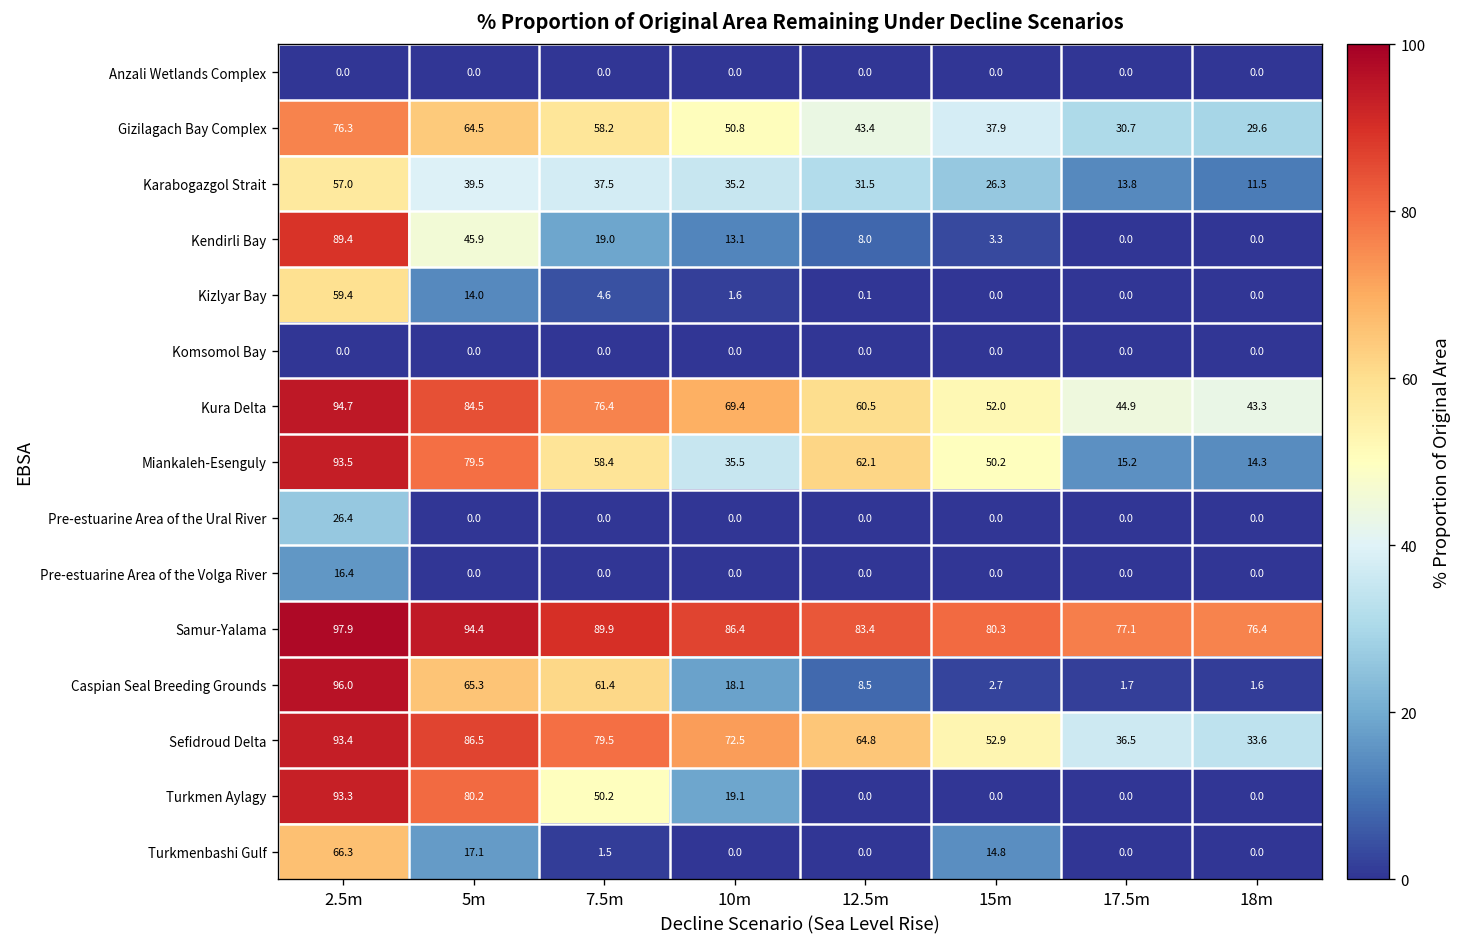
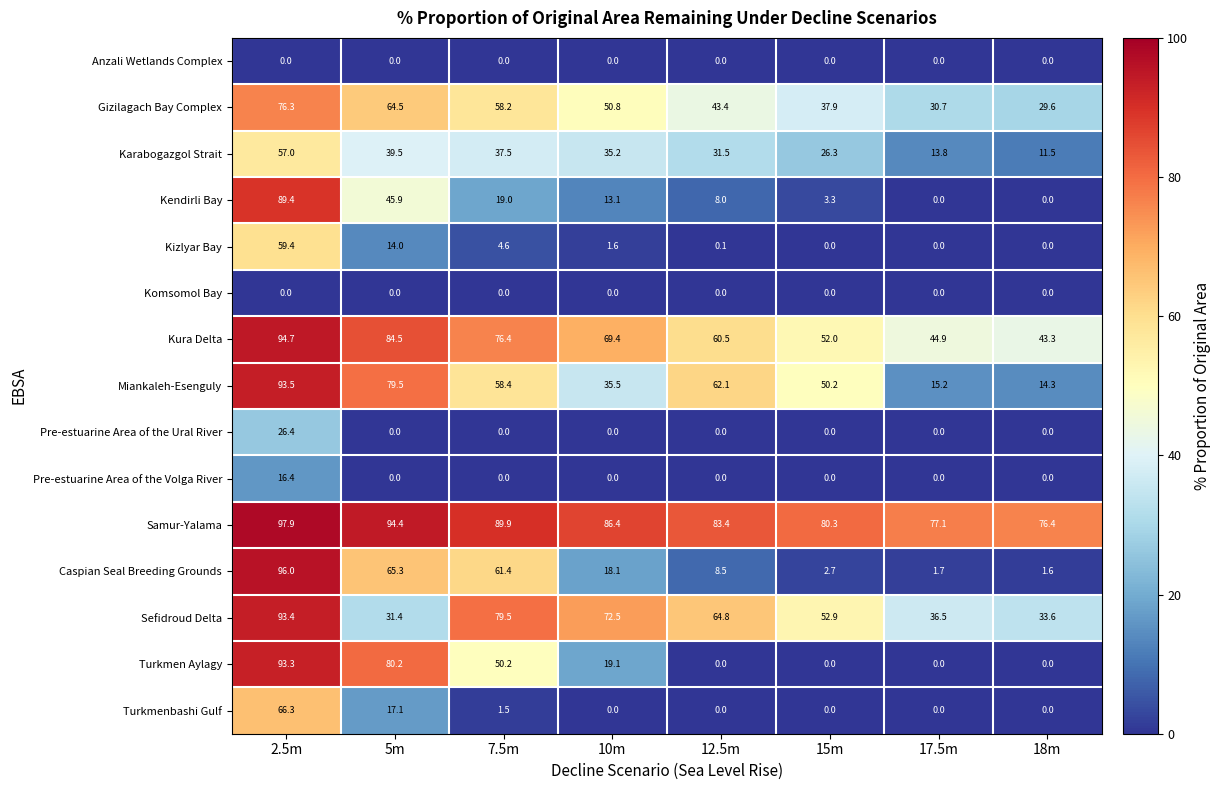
  {
    "Anzali Wetlands Complex": {
      "2.5m": 0.0,
      "5m": 0.0,
      "7.5m": 0.0,
      "10m": 0.0,
      "12.5m": 0.0,
      "15m": 0.0,
      "17.5m": 0.0,
      "18m": 0.0
    },
    "Gizilagach Bay Complex": {
      "2.5m": 76.3,
      "5m": 64.5,
      "7.5m": 58.2,
      "10m": 50.8,
      "12.5m": 43.4,
      "15m": 37.9,
      "17.5m": 30.7,
      "18m": 29.6
    },
    "Karabogazgol Strait": {
      "2.5m": 57.0,
      "5m": 39.5,
      "7.5m": 37.5,
      "10m": 35.2,
      "12.5m": 31.5,
      "15m": 26.3,
      "17.5m": 13.8,
      "18m": 11.5
    },
    "Kendirli Bay": {
      "2.5m": 89.4,
      "5m": 45.9,
      "7.5m": 19.0,
      "10m": 13.1,
      "12.5m": 8.0,
      "15m": 3.3,
      "17.5m": 0.0,
      "18m": 0.0
    },
    "Kizlyar Bay": {
      "2.5m": 59.4,
      "5m": 14.0,
      "7.5m": 4.6,
      "10m": 1.6,
      "12.5m": 0.1,
      "15m": 0.0,
      "17.5m": 0.0,
      "18m": 0.0
    },
    "Komsomol Bay": {
      "2.5m": 0.0,
      "5m": 0.0,
      "7.5m": 0.0,
      "10m": 0.0,
      "12.5m": 0.0,
      "15m": 0.0,
      "17.5m": 0.0,
      "18m": 0.0
    },
    "Kura Delta": {
      "2.5m": 94.7,
      "5m": 84.5,
      "7.5m": 76.4,
      "10m": 69.4,
      "12.5m": 60.5,
      "15m": 52.0,
      "17.5m": 44.9,
      "18m": 43.3
    },
    "Miankaleh-Esenguly": {
      "2.5m": 93.5,
      "5m": 79.5,
      "7.5m": 58.4,
      "10m": 35.5,
      "12.5m": 62.1,
      "15m": 50.2,
      "17.5m": 15.2,
      "18m": 14.3
    },
    "Pre-estuarine Area of the Ural River": {
      "2.5m": 26.4,
      "5m": 0.0,
      "7.5m": 0.0,
      "10m": 0.0,
      "12.5m": 0.0,
      "15m": 0.0,
      "17.5m": 0.0,
      "18m": 0.0
    },
    "Pre-estuarine Area of the Volga River": {
      "2.5m": 16.4,
      "5m": 0.0,
      "7.5m": 0.0,
      "10m": 0.0,
      "12.5m": 0.0,
      "15m": 0.0,
      "17.5m": 0.0,
      "18m": 0.0
    },
    "Samur-Yalama": {
      "2.5m": 97.9,
      "5m": 94.4,
      "7.5m": 89.9,
      "10m": 86.4,
      "12.5m": 83.4,
      "15m": 80.3,
      "17.5m": 77.1,
      "18m": 76.4
    },
    "Caspian Seal Breeding Grounds": {
      "2.5m": 96.0,
      "5m": 65.3,
      "7.5m": 61.4,
      "10m": 18.1,
      "12.5m": 8.5,
      "15m": 2.7,
      "17.5m": 1.7,
      "18m": 1.6
    },
    "Sefidroud Delta": {
      "2.5m": 93.4,
-     "5m": 86.5,
+     "5m": 31.4,
      "7.5m": 79.5,
      "10m": 72.5,
      "12.5m": 64.8,
      "15m": 52.9,
      "17.5m": 36.5,
      "18m": 33.6
    },
    "Turkmen Aylagy": {
      "2.5m": 93.3,
      "5m": 80.2,
      "7.5m": 50.2,
      "10m": 19.1,
      "12.5m": 0.0,
      "15m": 0.0,
      "17.5m": 0.0,
      "18m": 0.0
    },
    "Turkmenbashi Gulf": {
      "2.5m": 66.3,
      "5m": 17.1,
      "7.5m": 1.5,
      "10m": 0.0,
      "12.5m": 0.0,
-     "15m": 14.8,
+     "15m": 0.0,
      "17.5m": 0.0,
      "18m": 0.0
    }
  }
